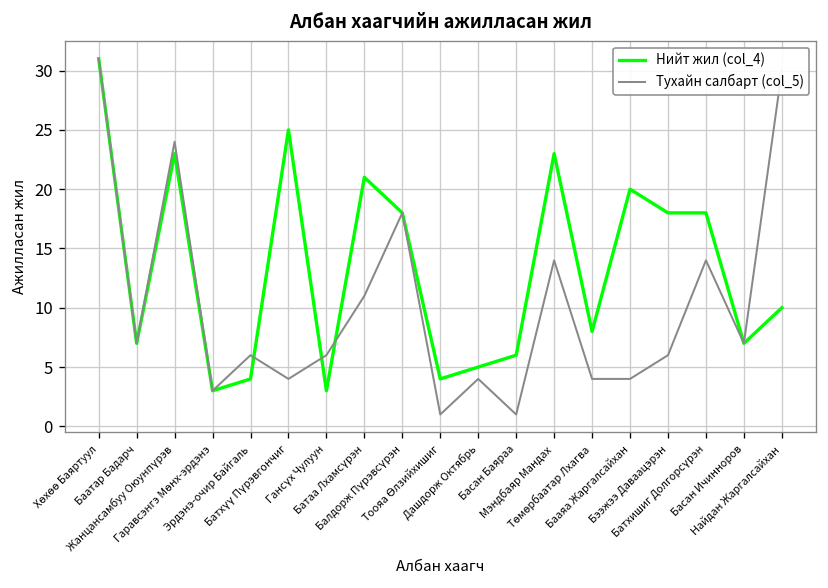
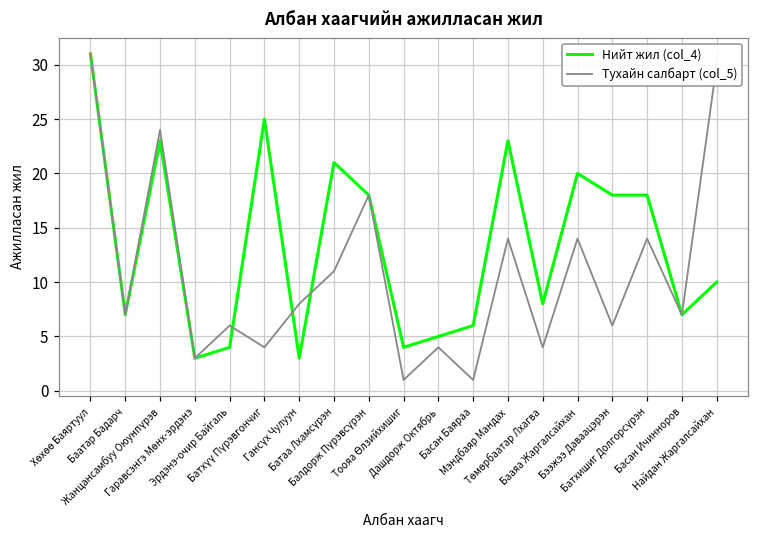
  {
    "Нийт жил (col_4)": {
      "Жанцансамбуу Оюунпүрэв": 23,
      "Эрдэнэ-очир Байгаль": 4,
      "Батхүү Пүрэвгончиг": 25,
      "Гансүх Чулуун": 3,
      "Батаа Лхамсүрэн": 21,
      "Тоояа Өлзийхишиг": 4,
      "Дашдорж Октябрь": 5,
      "Басан Баяраа": 6,
      "Мэндбаяр Мандах": 23,
      "Төмөрбаатар Лхагва": 8,
      "Бааяа Жаргалсайхан": 20,
      "Бээжээ Даваацэрэн": 18,
      "Батхишиг Долгорсүрэн": 18,
      "Найдан Жаргалсайхан": 10
    },
    "Тухайн салбарт (col_5)": {
      "Жанцансамбуу Оюунпүрэв": 24,
      "Эрдэнэ-очир Байгаль": 6,
      "Батхүү Пүрэвгончиг": 4,
-     "Гансүх Чулуун": 6,
+     "Гансүх Чулуун": 8,
      "Батаа Лхамсүрэн": 11,
      "Тоояа Өлзийхишиг": 1,
      "Дашдорж Октябрь": 4,
      "Басан Баяраа": 1,
      "Мэндбаяр Мандах": 14,
      "Төмөрбаатар Лхагва": 4,
-     "Бааяа Жаргалсайхан": 4,
+     "Бааяа Жаргалсайхан": 14,
      "Бээжээ Даваацэрэн": 6,
      "Батхишиг Долгорсүрэн": 14
    }
  }
